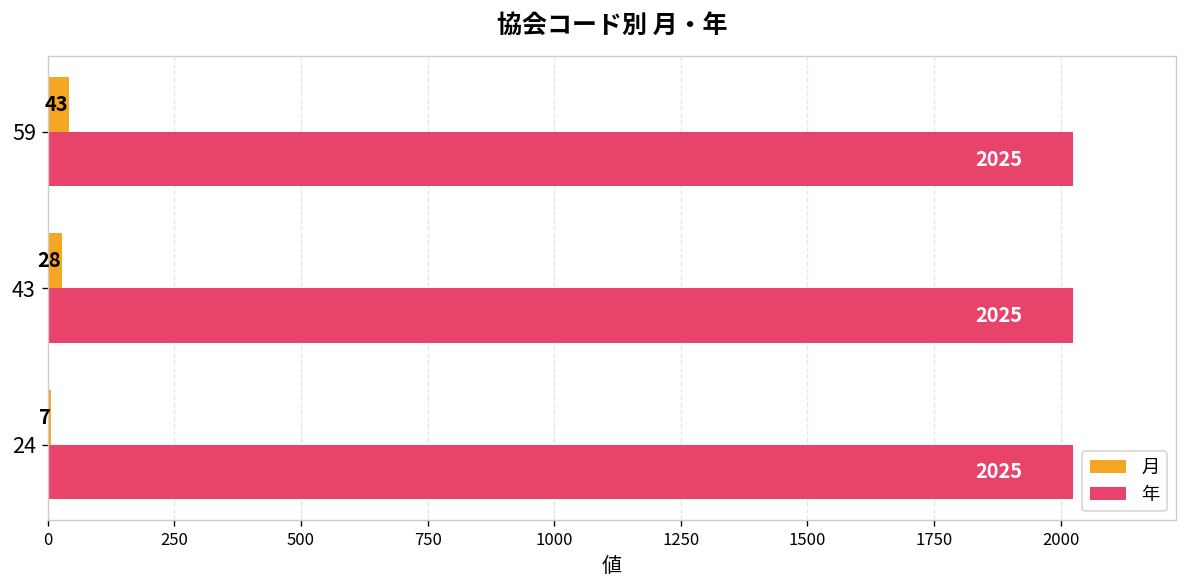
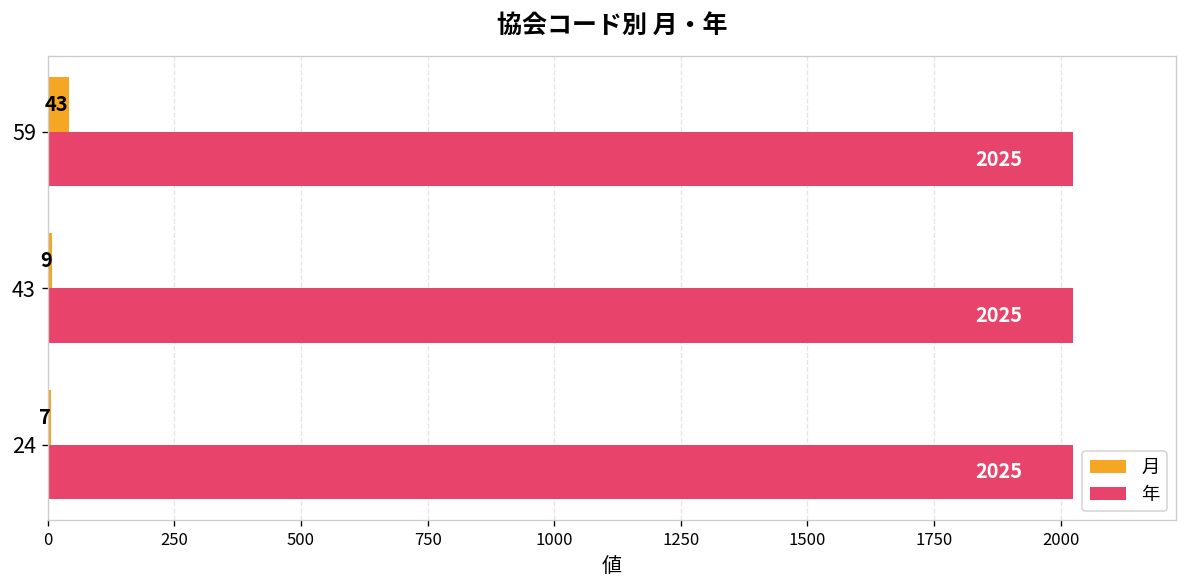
  {
    "月": {
      "59": 43,
-     "43": 28,
+     "43": 9,
      "24": 7
    },
    "年": {
      "59": 2025,
      "43": 2025,
      "24": 2025
    }
  }
